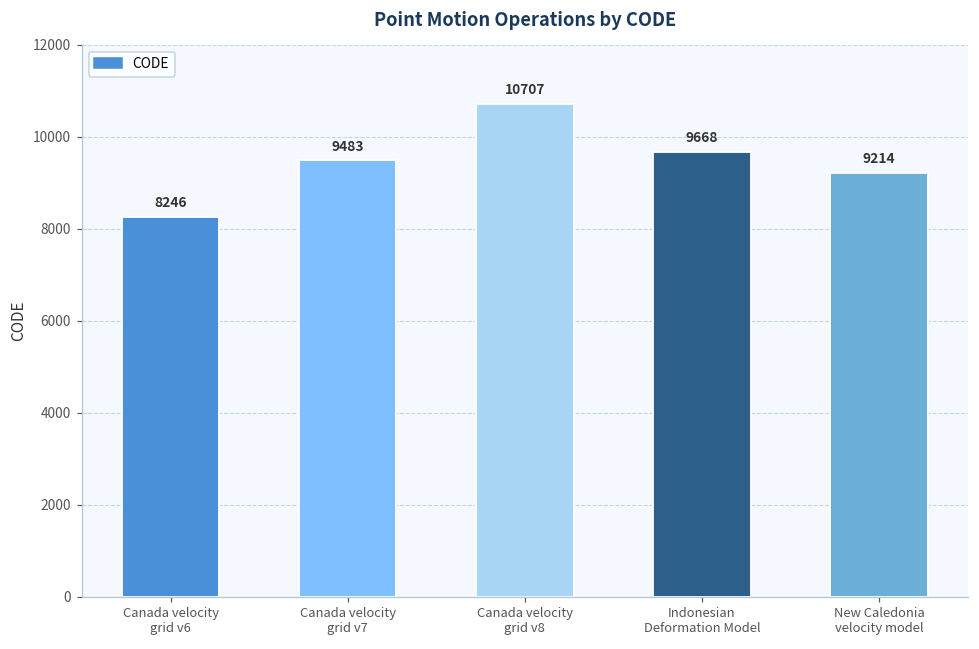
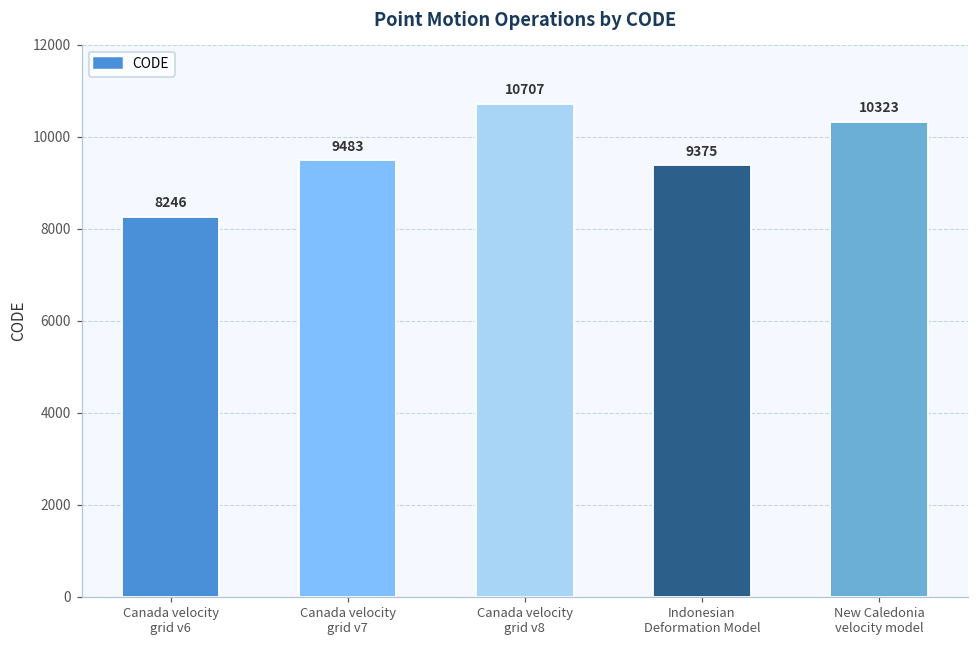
  {
    "Canada velocity grid v6": 8246,
    "Canada velocity grid v7": 9483,
    "Canada velocity grid v8": 10707,
-   "Indonesian Deformation Model": 9668,
-   "New Caledonia velocity model": 9214
+   "Indonesian Deformation Model": 9375,
+   "New Caledonia velocity model": 10323
  }
